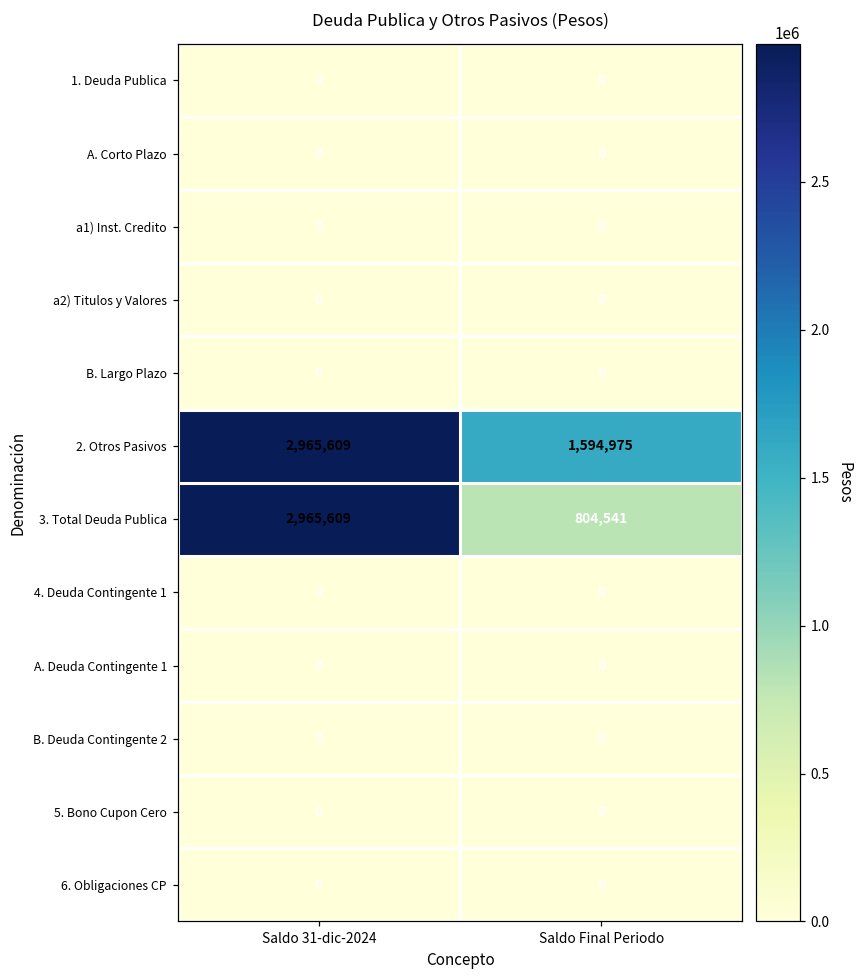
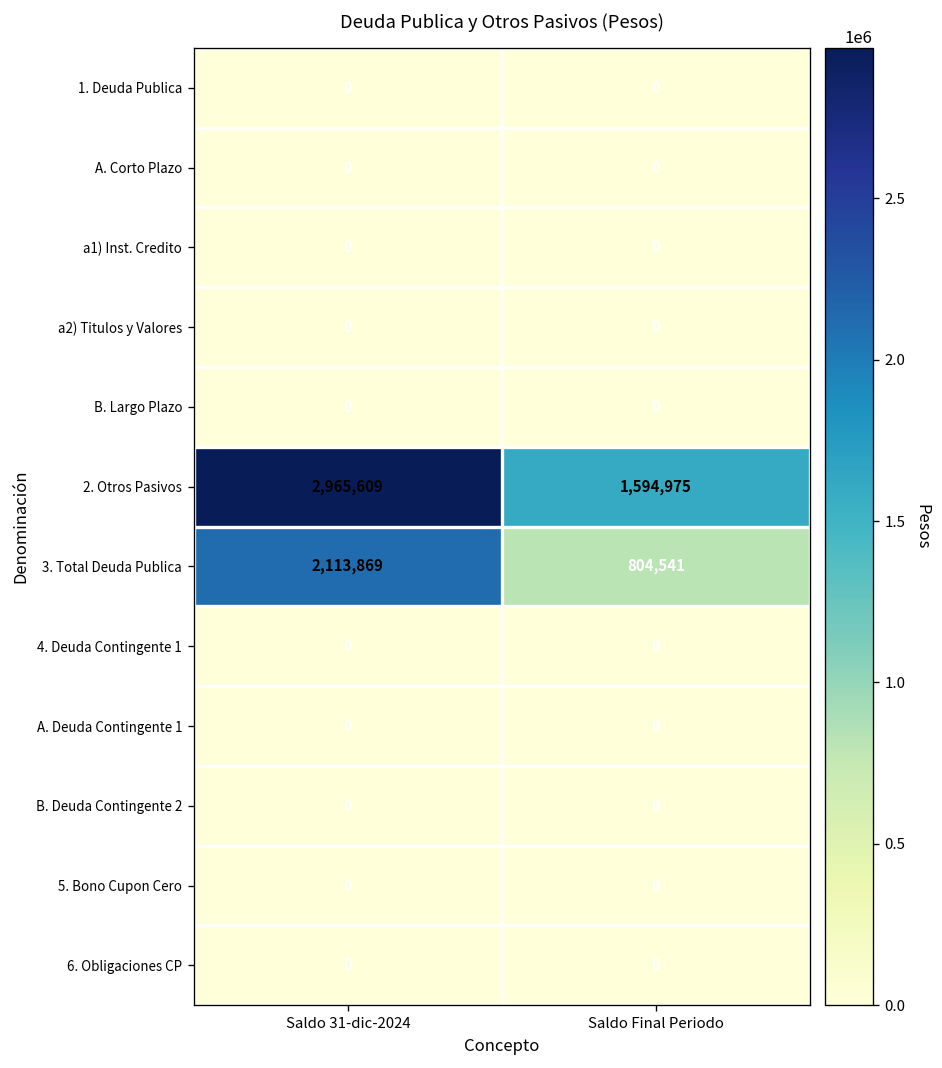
  {
    "2. Otros Pasivos": {
      "Saldo 31-dic-2024": "2,965,609",
      "Saldo Final Periodo": "1,594,975"
    },
    "3. Total Deuda Publica": {
-     "Saldo 31-dic-2024": "2,965,609",
+     "Saldo 31-dic-2024": "2,113,869",
      "Saldo Final Periodo": "804,541"
    }
  }
